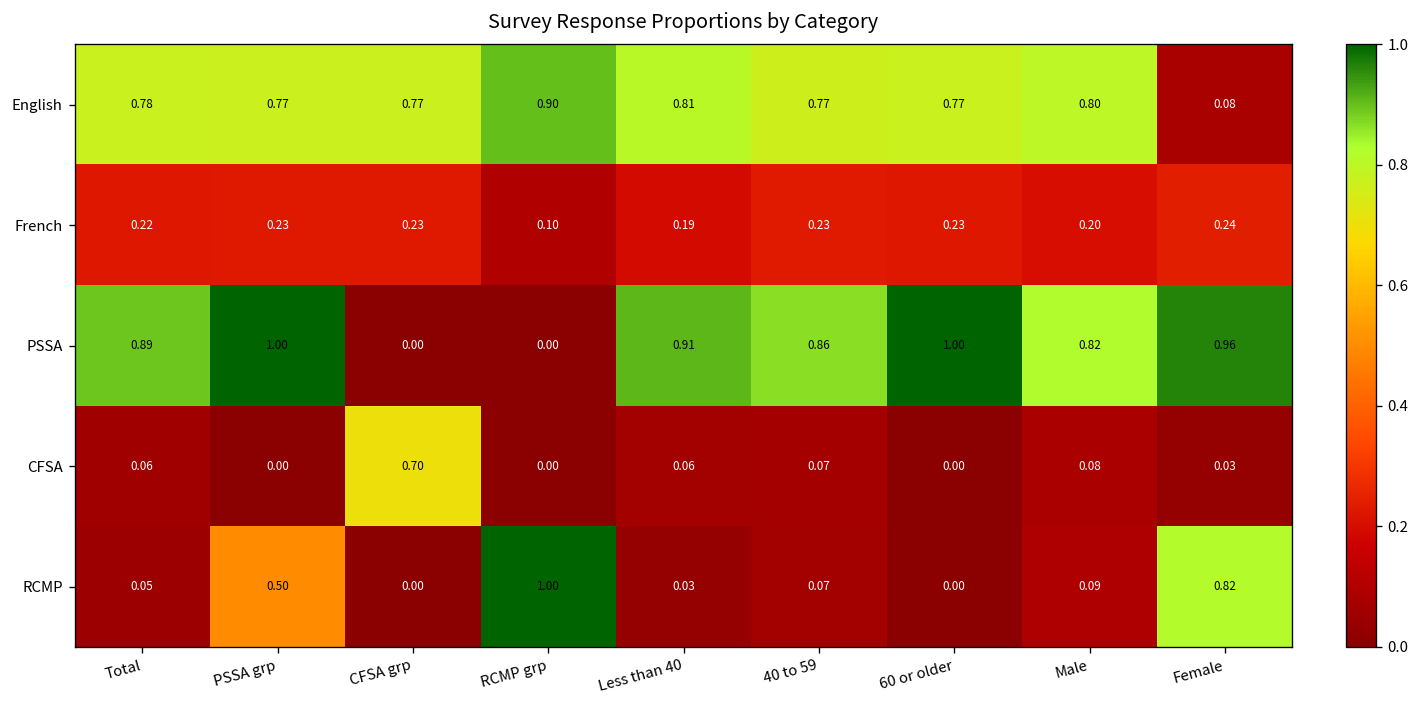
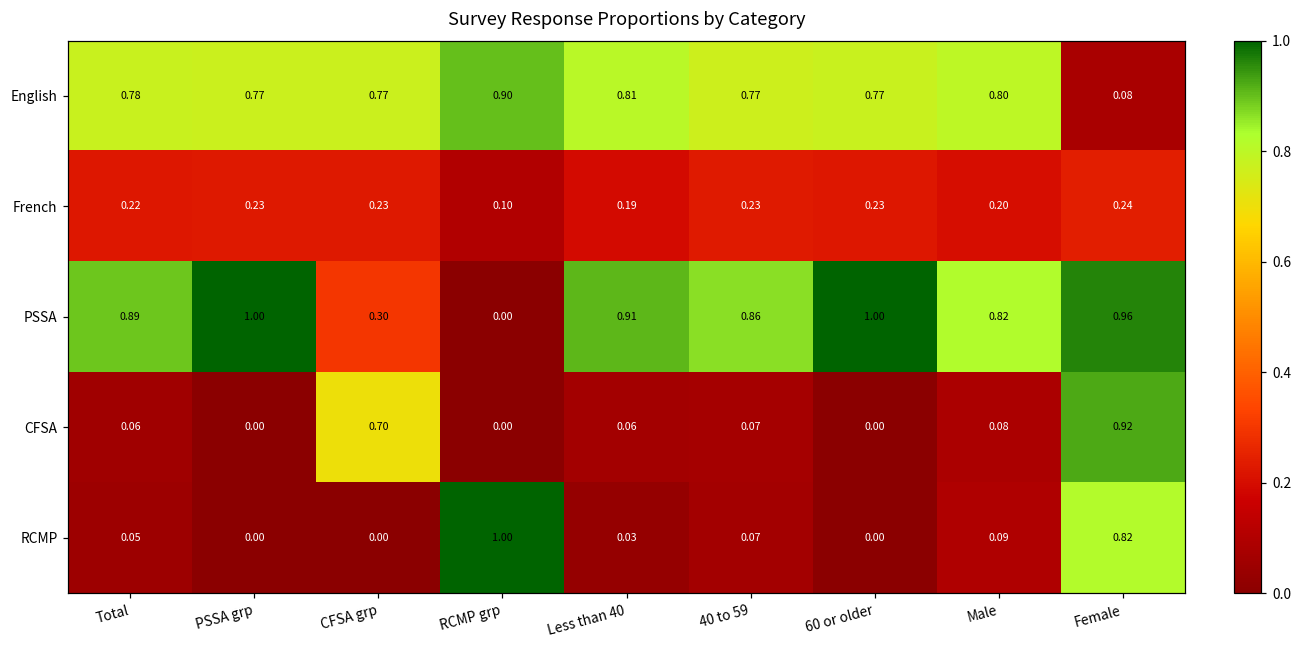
  {
    "English": {
      "Total": 0.78,
      "PSSA grp": 0.77,
      "CFSA grp": 0.77,
      "RCMP grp": 0.90,
      "Less than 40": 0.81,
      "40 to 59": 0.77,
      "60 or older": 0.77,
      "Male": 0.80,
      "Female": 0.08
    },
    "French": {
      "Total": 0.22,
      "PSSA grp": 0.23,
      "CFSA grp": 0.23,
      "RCMP grp": 0.10,
      "Less than 40": 0.19,
      "40 to 59": 0.23,
      "60 or older": 0.23,
      "Male": 0.20,
      "Female": 0.24
    },
    "PSSA": {
      "Total": 0.89,
      "PSSA grp": 1.00,
-     "CFSA grp": 0.00,
+     "CFSA grp": 0.30,
      "RCMP grp": 0.00,
      "Less than 40": 0.91,
      "40 to 59": 0.86,
      "60 or older": 1.00,
      "Male": 0.82,
      "Female": 0.96
    },
    "CFSA": {
      "Total": 0.06,
      "PSSA grp": 0.00,
      "CFSA grp": 0.70,
      "RCMP grp": 0.00,
      "Less than 40": 0.06,
      "40 to 59": 0.07,
      "60 or older": 0.00,
      "Male": 0.08,
-     "Female": 0.03
+     "Female": 0.92
    },
    "RCMP": {
      "Total": 0.05,
-     "PSSA grp": 0.50,
+     "PSSA grp": 0.00,
      "CFSA grp": 0.00,
      "RCMP grp": 1.00,
      "Less than 40": 0.03,
      "40 to 59": 0.07,
      "60 or older": 0.00,
      "Male": 0.09,
      "Female": 0.82
    }
  }
